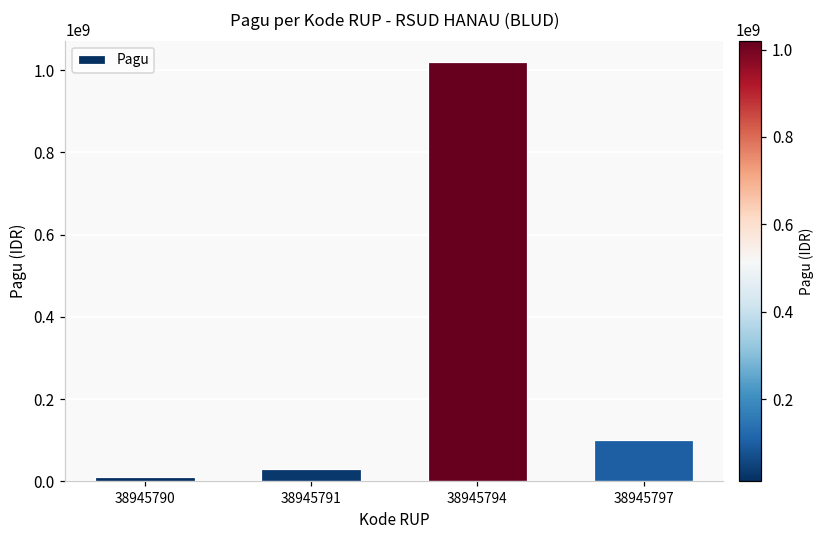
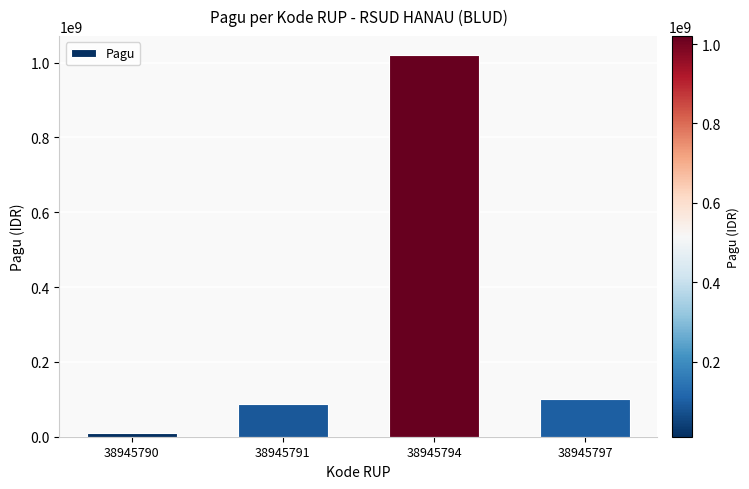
  {
    "38945790": 10000000,
-   "38945791": 30000000,
+   "38945791": 90000000,
    "38945794": 1020000000,
    "38945797": 100000000
  }
